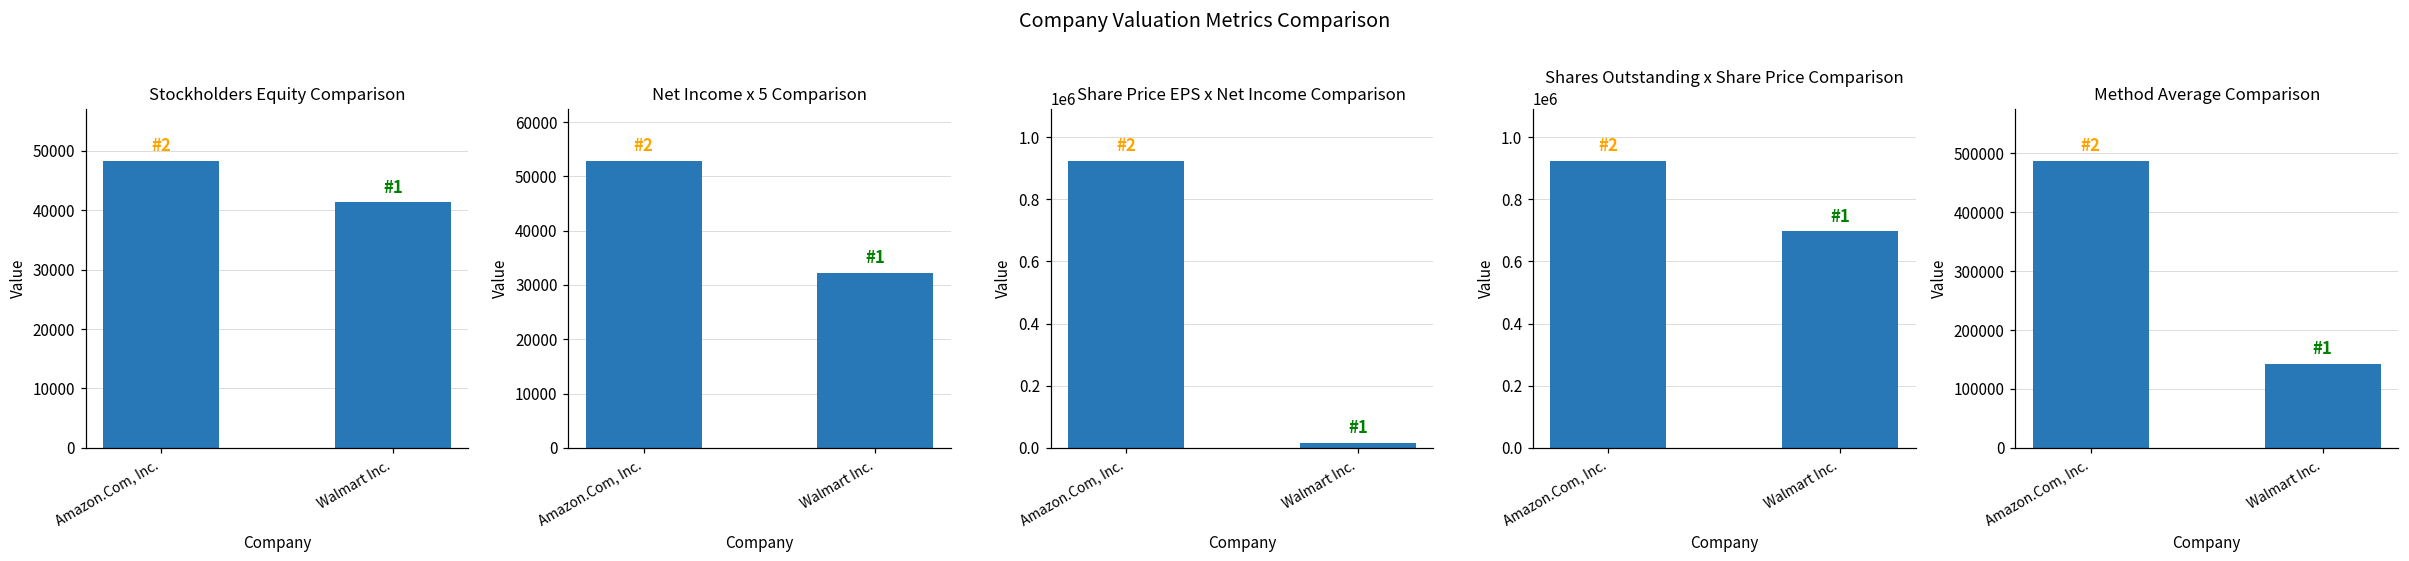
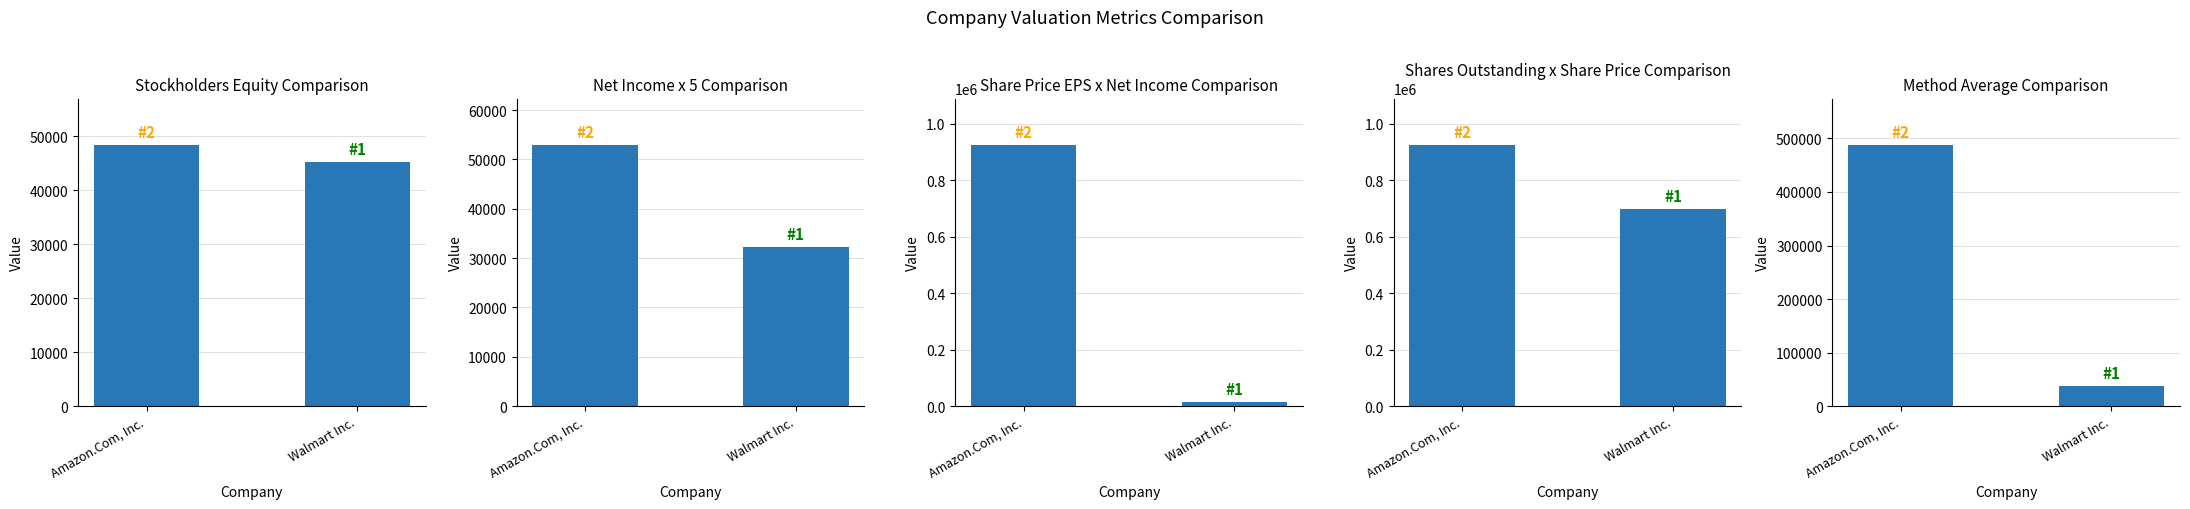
  {
    "Stockholders Equity Comparison": {
-     "Walmart Inc.": 41000
+     "Walmart Inc.": 45000
    },
    "Method Average Comparison": {
-     "Walmart Inc.": 140000
+     "Walmart Inc.": 40000
    }
  }
